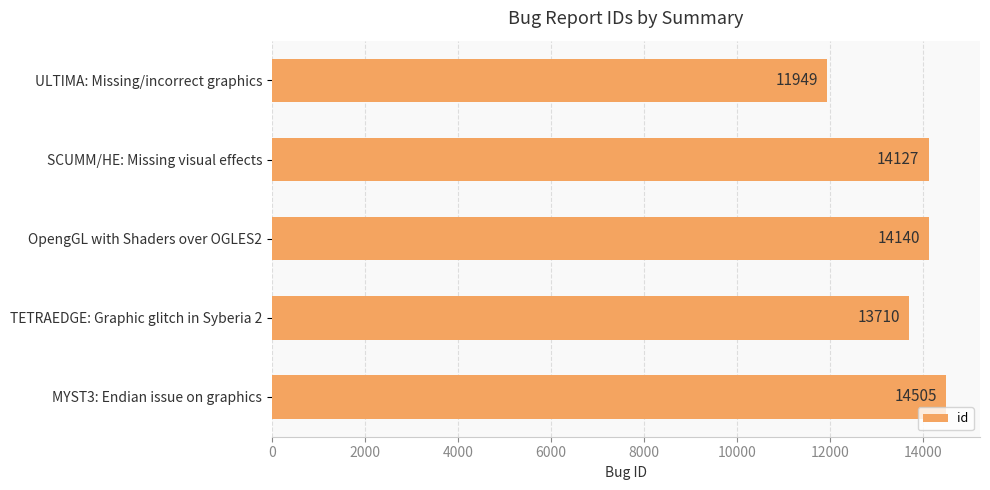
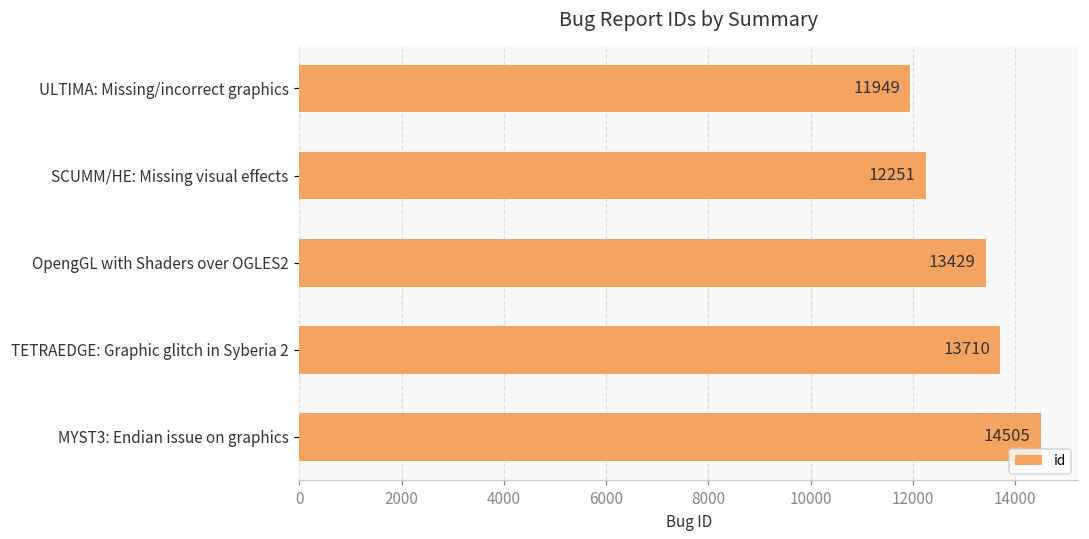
  {
    "ULTIMA: Missing/incorrect graphics": 11949,
-   "SCUMM/HE: Missing visual effects": 14127,
-   "OpengGL with Shaders over OGLES2": 14140,
+   "SCUMM/HE: Missing visual effects": 12251,
+   "OpengGL with Shaders over OGLES2": 13429,
    "TETRAEDGE: Graphic glitch in Syberia 2": 13710,
    "MYST3: Endian issue on graphics": 14505
  }
